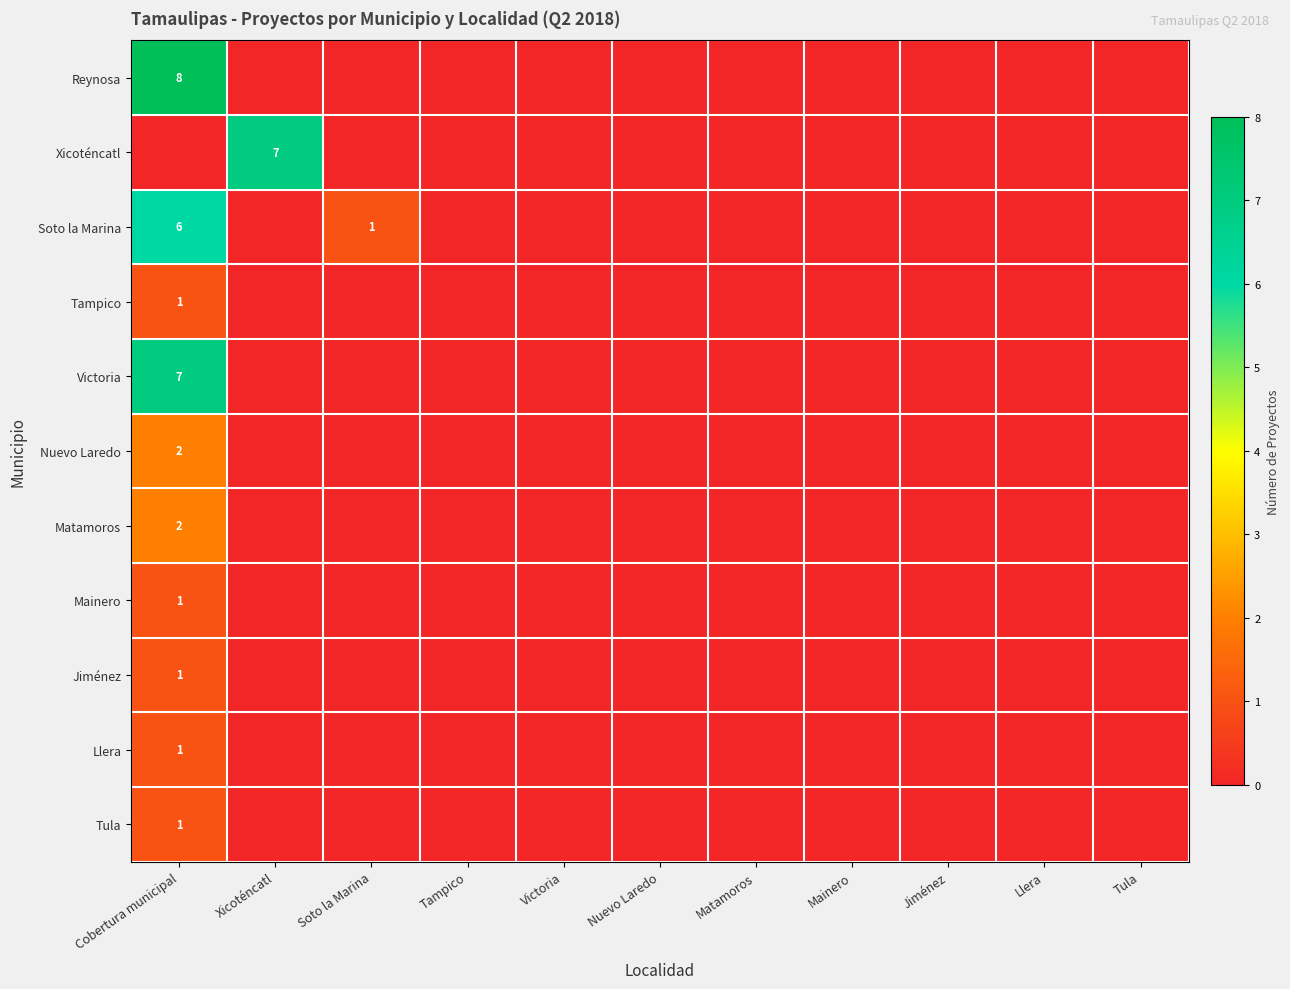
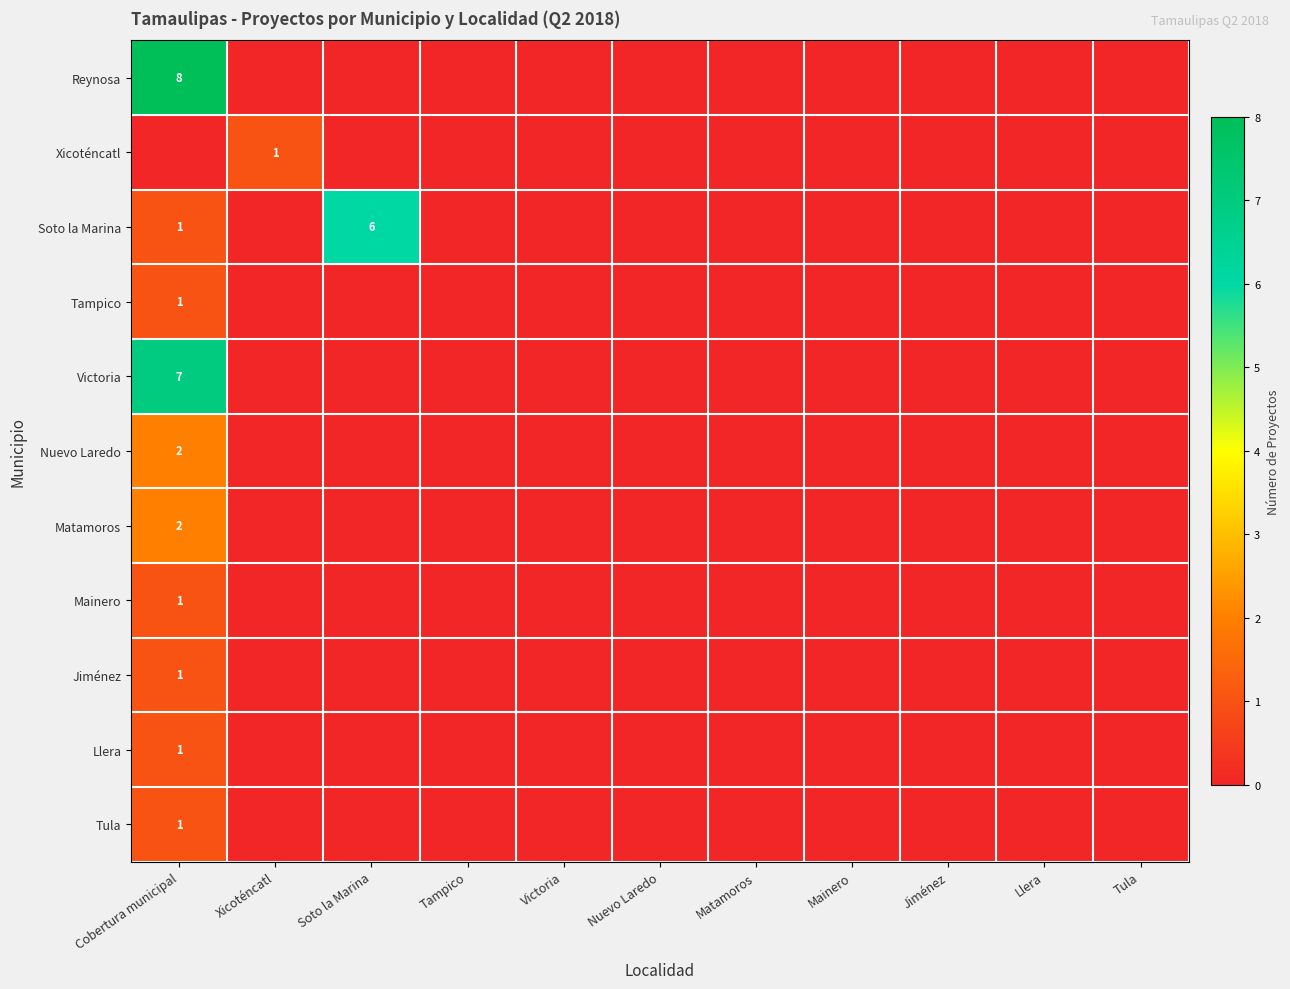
  {
    "Reynosa": {
      "Cobertura municipal": 8
    },
    "Xicoténcatl": {
-     "Xicoténcatl": 7
+     "Xicoténcatl": 1
    },
    "Soto la Marina": {
-     "Cobertura municipal": 6,
-     "Soto la Marina": 1
+     "Cobertura municipal": 1,
+     "Soto la Marina": 6
    },
    "Tampico": {
      "Cobertura municipal": 1
    },
    "Victoria": {
      "Cobertura municipal": 7
    },
    "Nuevo Laredo": {
      "Cobertura municipal": 2
    },
    "Matamoros": {
      "Cobertura municipal": 2
    },
    "Mainero": {
      "Cobertura municipal": 1
    },
    "Jiménez": {
      "Cobertura municipal": 1
    },
    "Llera": {
      "Cobertura municipal": 1
    },
    "Tula": {
      "Cobertura municipal": 1
    }
  }
